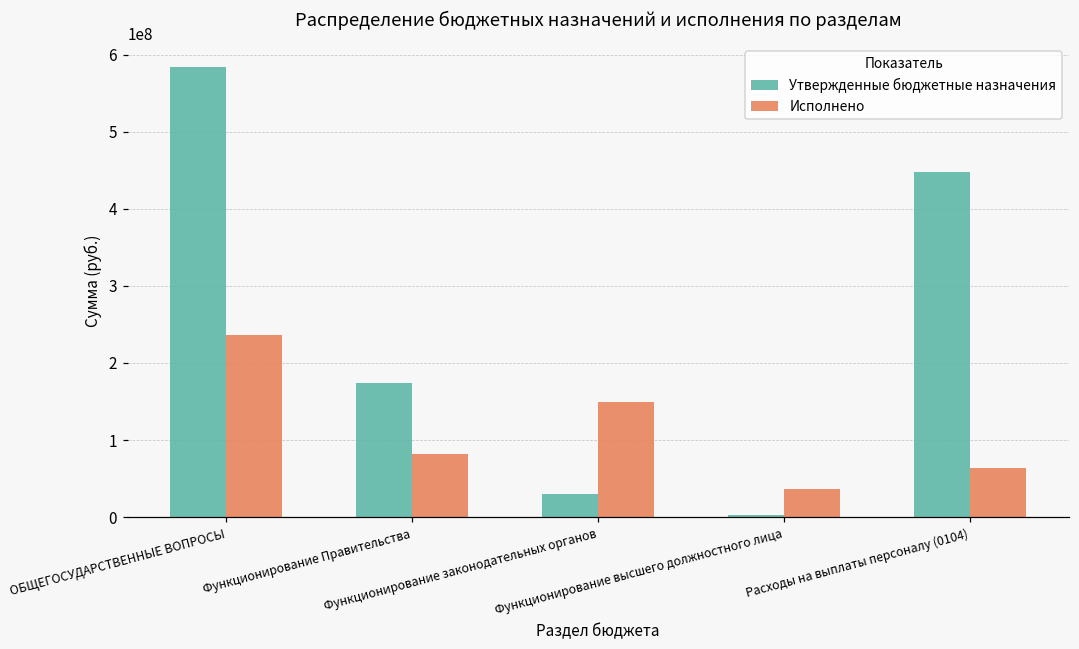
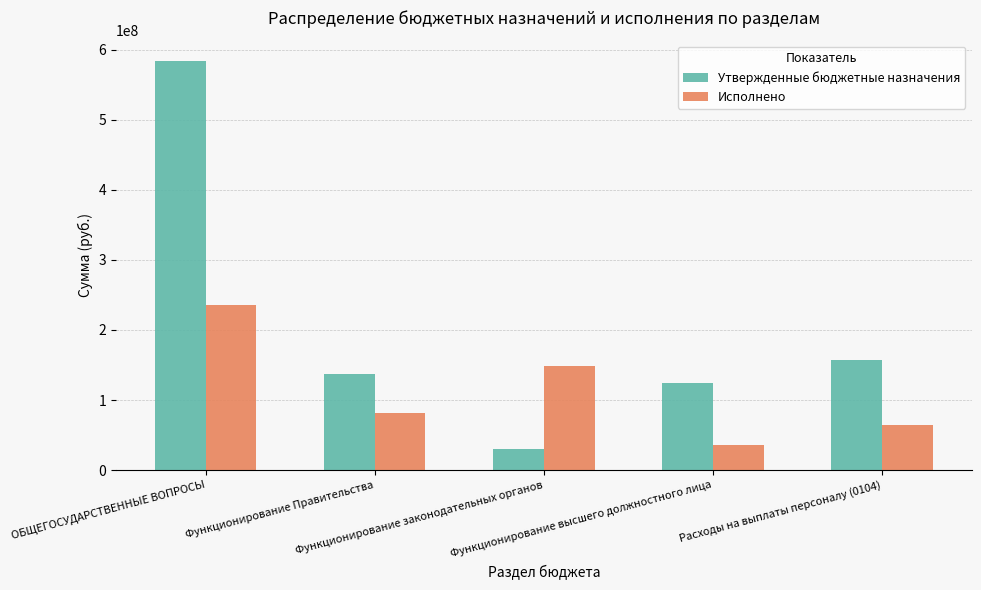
  {
    "Утвержденные бюджетные назначения": {
      "ОБЩЕГОСУДАРСТВЕННЫЕ ВОПРОСЫ": 580000000,
-     "Функционирование Правительства": 170000000,
+     "Функционирование Правительства": 140000000,
      "Функционирование законодательных органов": 30000000,
-     "Функционирование высшего должностного лица": 0,
-     "Расходы на выплаты персоналу (0104)": 450000000
+     "Функционирование высшего должностного лица": 120000000,
+     "Расходы на выплаты персоналу (0104)": 160000000
    },
    "Исполнено": {
      "ОБЩЕГОСУДАРСТВЕННЫЕ ВОПРОСЫ": 240000000,
      "Функционирование Правительства": 80000000,
      "Функционирование законодательных органов": 150000000,
      "Функционирование высшего должностного лица": 40000000,
      "Расходы на выплаты персоналу (0104)": 60000000
    }
  }
